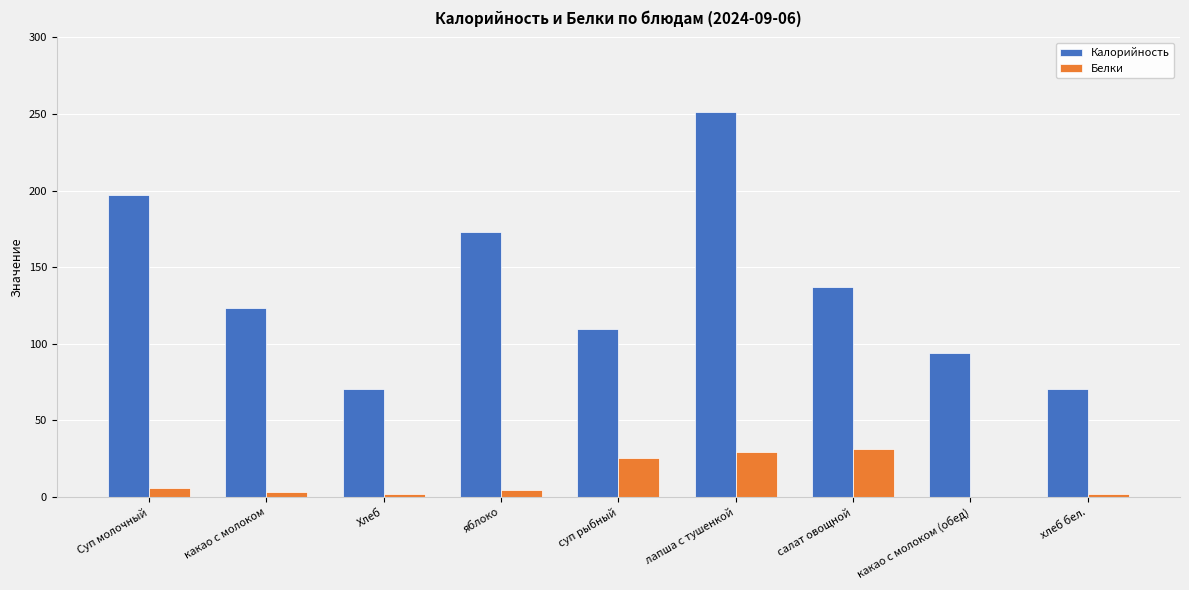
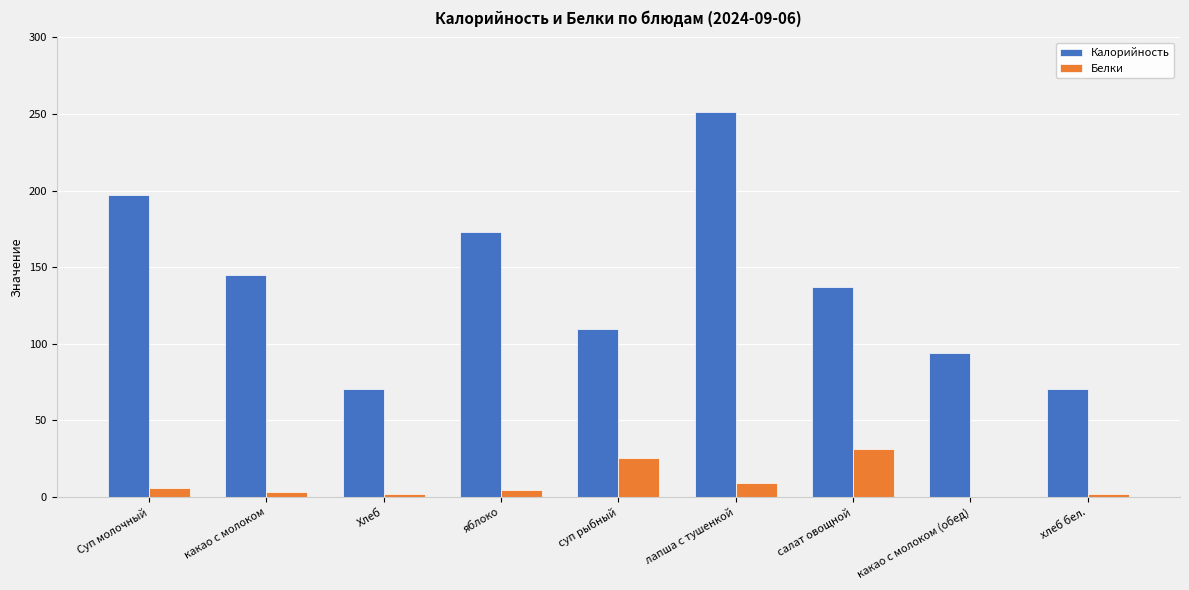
  {
    "Калорийность": {
      "Суп молочный": 197,
-     "какао с молоком": 124,
+     "какао с молоком": 145,
      "Хлеб": 70,
      "яблоко": 173,
      "суп рыбный": 110,
      "лапша с тушенкой": 251,
      "салат овощной": 137,
      "какао с молоком (обед)": 94,
      "хлеб бел.": 70
    },
    "Белки": {
      "Суп молочный": 6,
      "какао с молоком": 4,
      "Хлеб": 2,
      "яблоко": 5,
      "суп рыбный": 26,
-     "лапша с тушенкой": 29,
+     "лапша с тушенкой": 9,
      "салат овощной": 32,
      "хлеб бел.": 2
    }
  }
